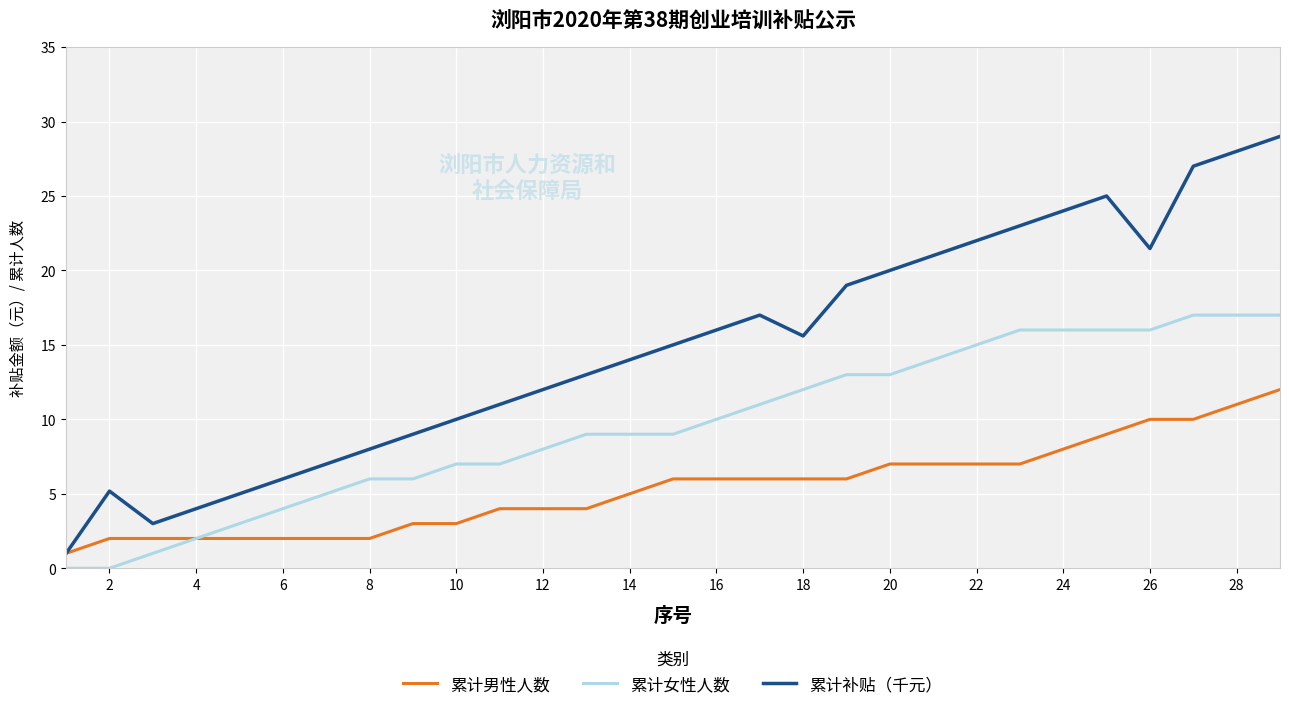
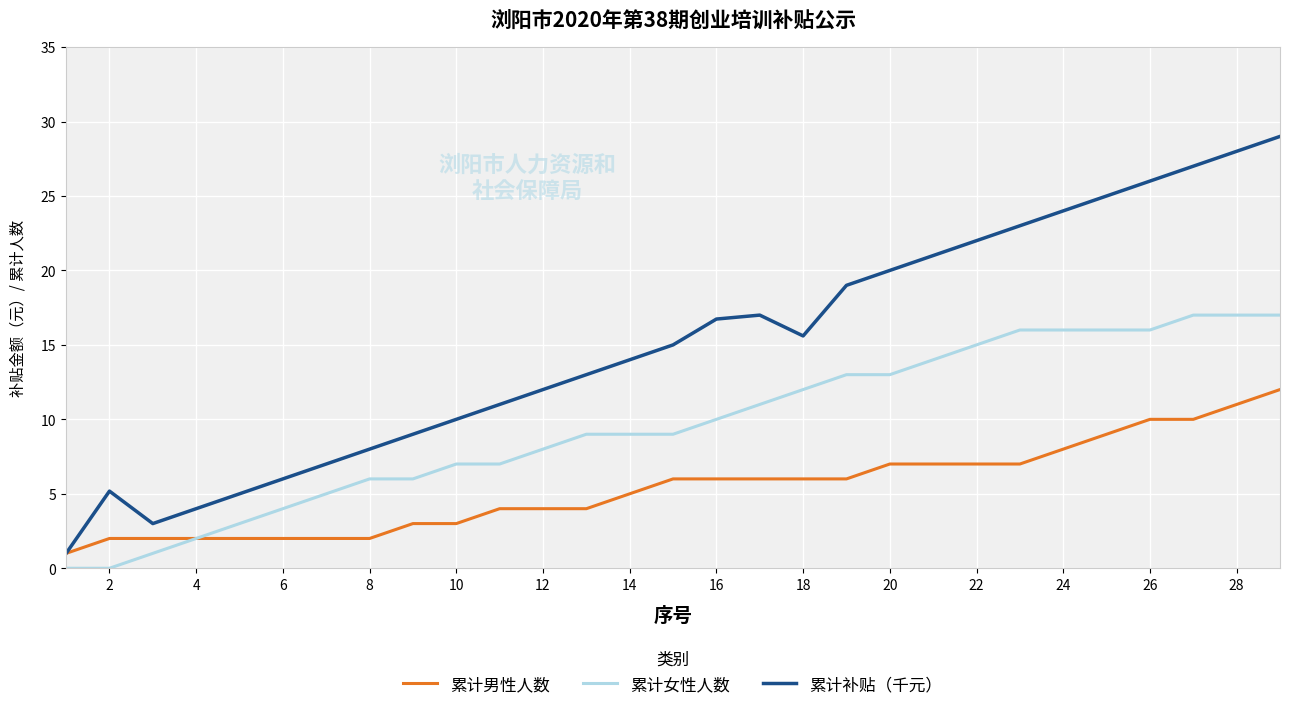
  {
    "累计男性人数": {
      "2": 2.0,
      "6": 2.0,
      "8": 2.0,
      "10": 3.0,
      "12": 4.0,
      "14": 5.0,
      "16": 6.0,
      "18": 6.0,
      "20": 7.0,
      "22": 7.0,
      "24": 8.0,
      "26": 10.0,
      "28": 11.0
    },
    "累计女性人数": {
      "2": 0.0,
      "6": 4.0,
      "8": 6.0,
      "10": 7.0,
      "12": 8.0,
      "14": 9.0,
      "16": 10.0,
      "18": 12.0,
      "20": 13.0,
      "22": 15.0,
      "24": 16.0,
      "26": 16.0,
      "28": 17.0
    },
    "累计补贴（千元）": {
      "2": 5.2,
      "4": 4.0,
      "6": 6.0,
      "8": 8.0,
      "10": 10.0,
      "12": 12.0,
      "14": 14.0,
-     "16": 16.0,
+     "16": 16.7,
      "18": 15.6,
      "20": 20.0,
      "22": 22.0,
      "24": 24.0,
-     "26": 21.5,
+     "26": 26.0,
      "28": 28.0
    }
  }
